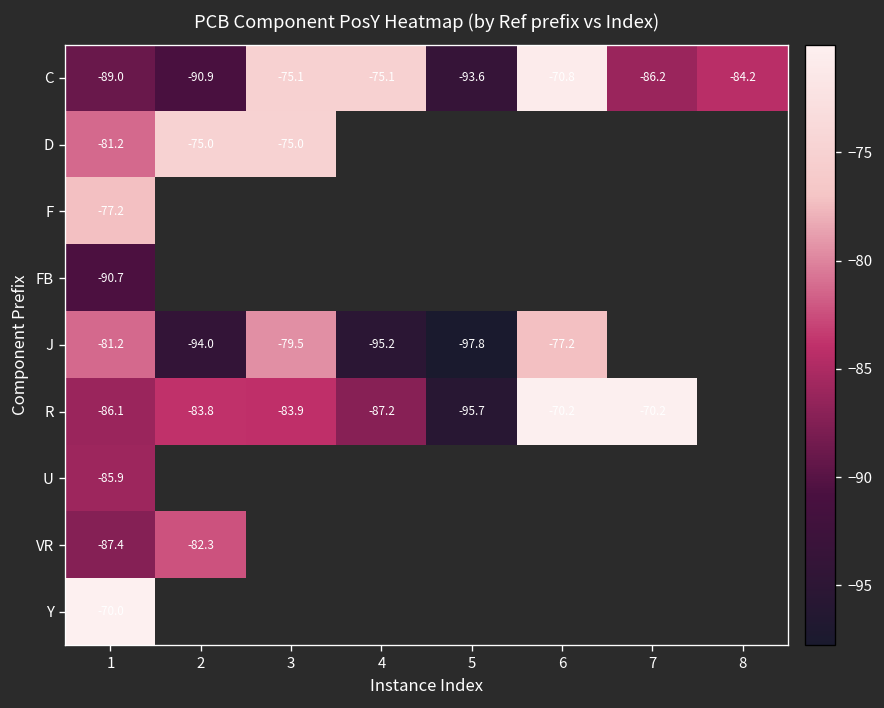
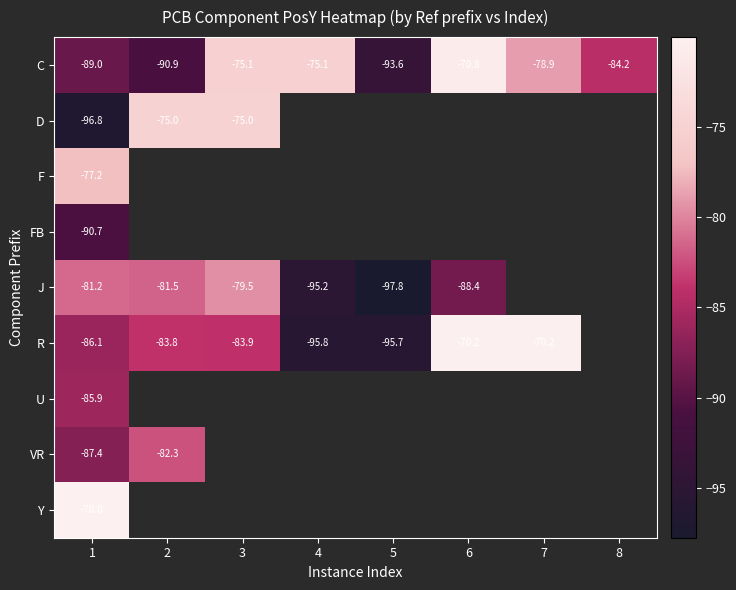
  {
    "C": {
      "1": -89.0,
      "2": -90.9,
      "5": -93.6,
-     "7": -86.2,
+     "7": -78.9,
      "8": -84.2
    },
    "D": {
-     "1": -81.2
+     "1": -96.8
    },
    "F": {
      "1": -77.2
    },
    "FB": {
      "1": -90.7
    },
    "J": {
      "1": -81.2,
-     "2": -94.0,
+     "2": -81.5,
      "3": -79.5,
      "4": -95.2,
      "5": -97.8,
-     "6": -77.2
+     "6": -88.4
    },
    "R": {
      "1": -86.1,
      "2": -83.8,
      "3": -83.9,
-     "4": -87.2,
+     "4": -95.8,
      "5": -95.7
    },
    "U": {
      "1": -85.9
    },
    "VR": {
      "1": -87.4,
      "2": -82.3
    }
  }
